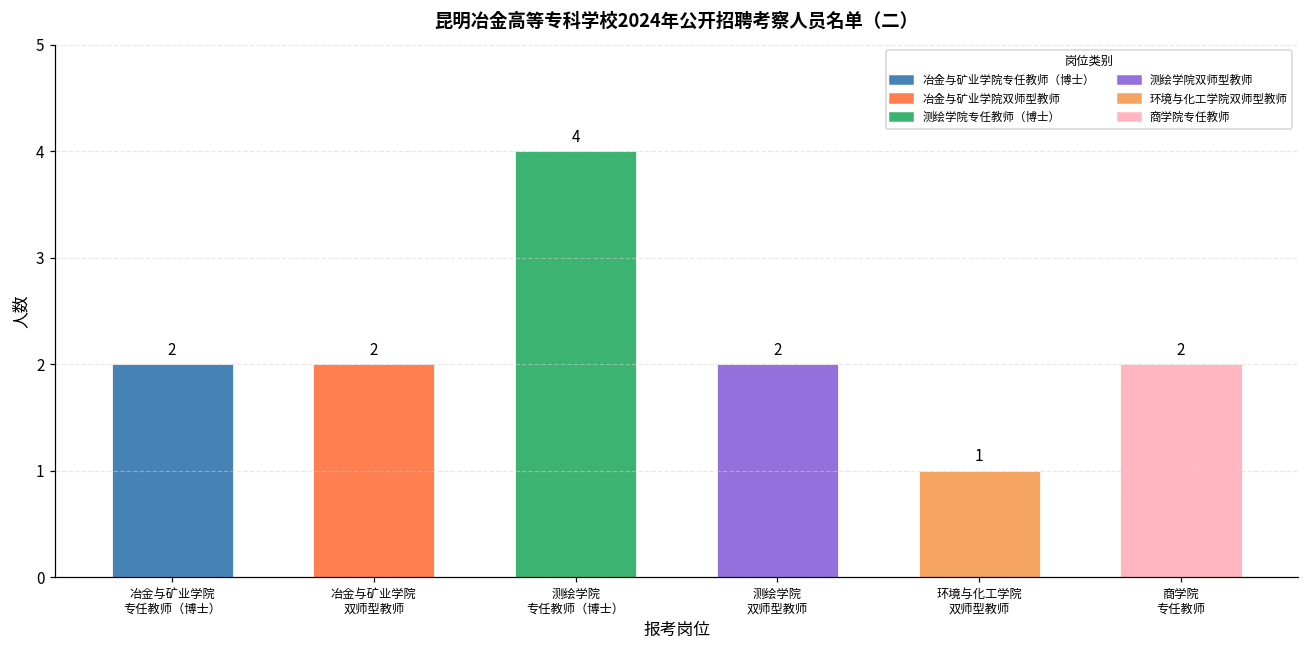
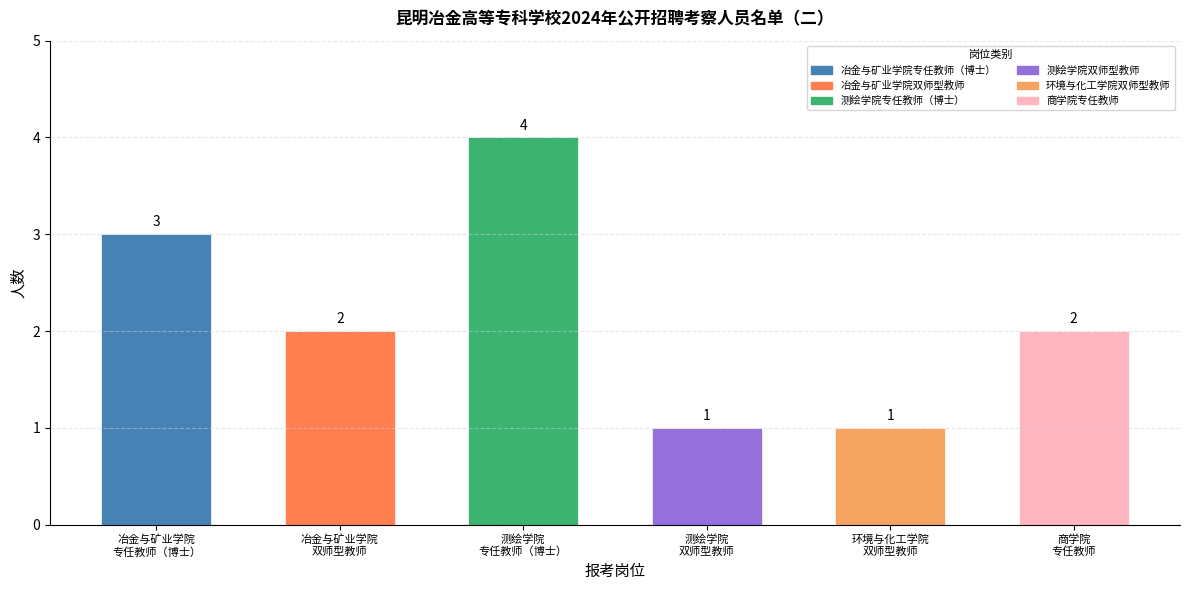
  {
-   "冶金与矿业学院 专任教师（博士）": 2,
+   "冶金与矿业学院 专任教师（博士）": 3,
    "冶金与矿业学院 双师型教师": 2,
    "测绘学院 专任教师（博士）": 4,
-   "测绘学院 双师型教师": 2,
+   "测绘学院 双师型教师": 1,
    "环境与化工学院 双师型教师": 1,
    "商学院 专任教师": 2
  }
